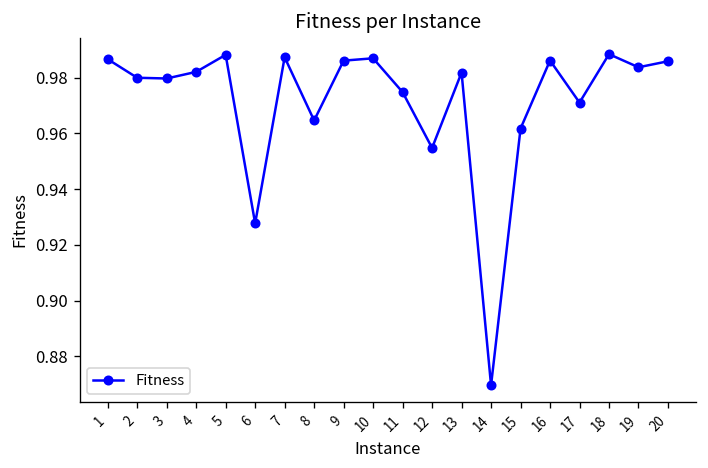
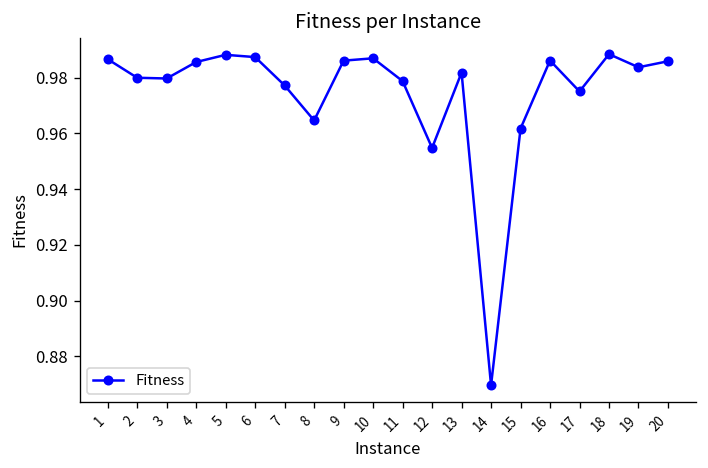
  {
    "1": 0.987,
    "2": 0.980,
    "3": 0.980,
-   "4": 0.982,
+   "4": 0.986,
    "5": 0.988,
-   "6": 0.928,
-   "7": 0.987,
+   "6": 0.987,
+   "7": 0.977,
    "8": 0.965,
    "9": 0.986,
    "10": 0.987,
-   "11": 0.975,
+   "11": 0.979,
    "12": 0.955,
    "13": 0.982,
    "14": 0.870,
    "15": 0.962,
    "16": 0.986,
-   "17": 0.971,
+   "17": 0.975,
    "18": 0.988,
    "19": 0.984,
    "20": 0.986
  }
